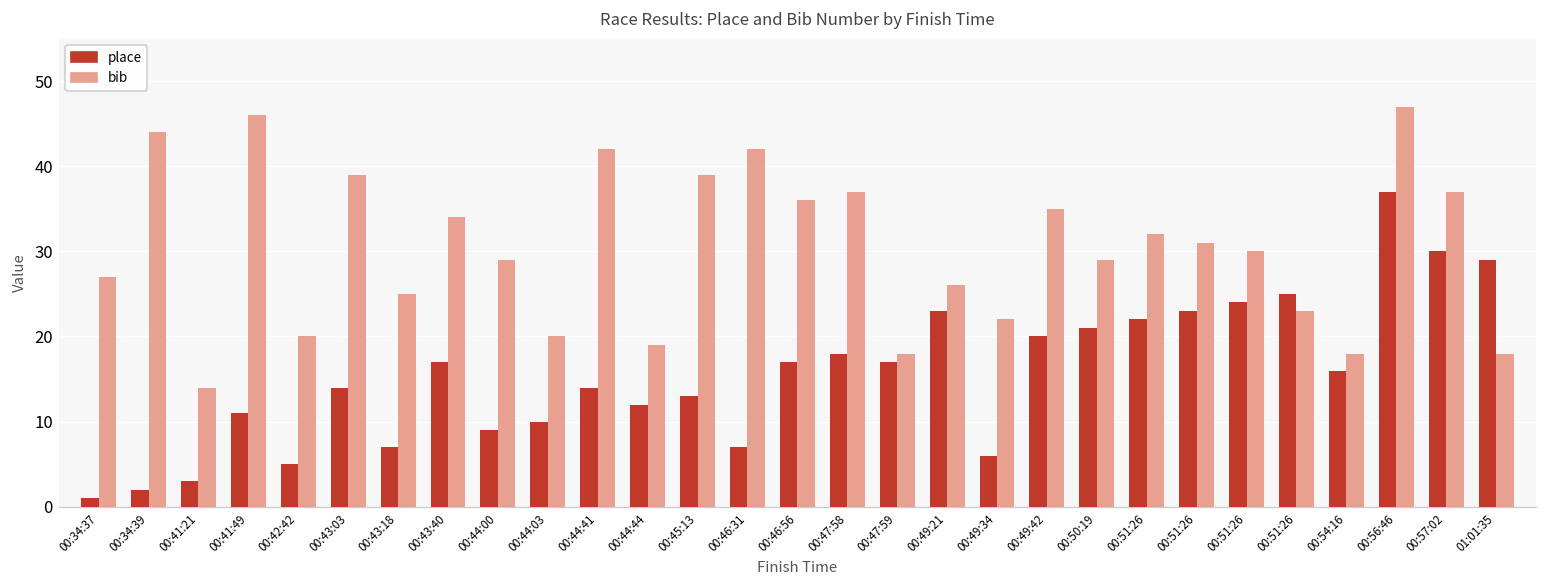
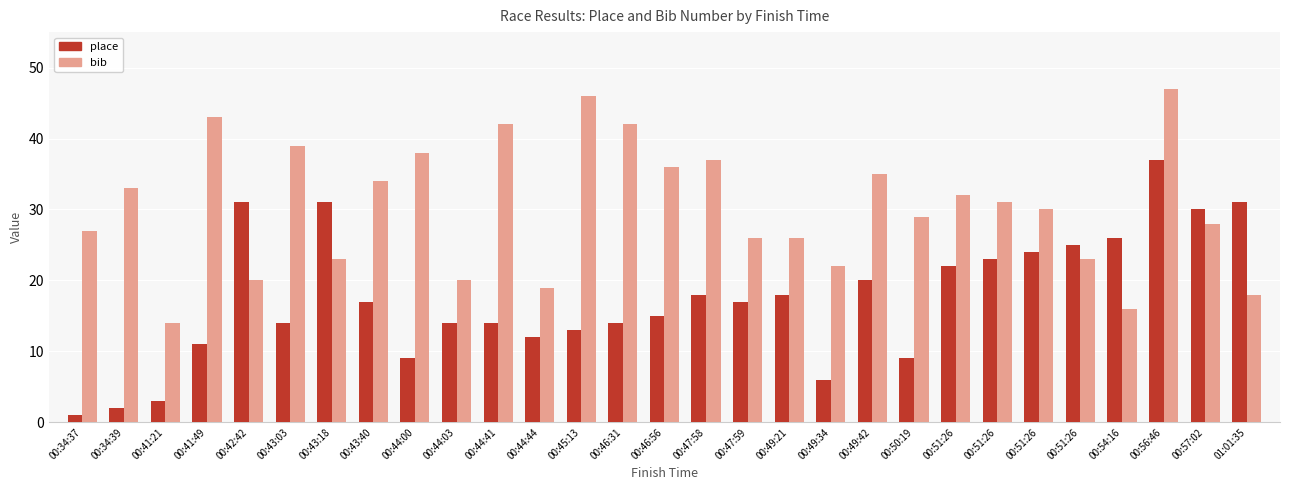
  {
    "place": {
      "00:34:37": 1,
      "00:34:39": 2,
      "00:41:21": 3,
      "00:41:49": 11,
-     "00:42:42": 5,
+     "00:42:42": 31,
      "00:43:03": 14,
-     "00:43:18": 7,
+     "00:43:18": 31,
      "00:43:40": 17,
      "00:44:00": 9,
-     "00:44:03": 10,
+     "00:44:03": 14,
      "00:44:41": 14,
      "00:44:44": 12,
      "00:45:13": 13,
-     "00:46:31": 7,
-     "00:46:56": 17,
+     "00:46:31": 14,
+     "00:46:56": 15,
      "00:47:58": 18,
      "00:47:59": 17,
-     "00:49:21": 23,
+     "00:49:21": 18,
      "00:49:34": 6,
      "00:49:42": 20,
-     "00:50:19": 21,
-     "00:54:16": 16,
+     "00:50:19": 9,
+     "00:54:16": 26,
      "00:56:46": 37,
      "00:57:02": 30,
-     "01:01:35": 29
+     "01:01:35": 31
    },
    "bib": {
      "00:34:37": 27,
-     "00:34:39": 44,
+     "00:34:39": 33,
      "00:41:21": 14,
-     "00:41:49": 46,
+     "00:41:49": 43,
      "00:42:42": 20,
      "00:43:03": 39,
-     "00:43:18": 25,
+     "00:43:18": 23,
      "00:43:40": 34,
-     "00:44:00": 29,
+     "00:44:00": 38,
      "00:44:03": 20,
      "00:44:41": 42,
      "00:44:44": 19,
-     "00:45:13": 39,
+     "00:45:13": 46,
      "00:46:31": 42,
      "00:46:56": 36,
      "00:47:58": 37,
-     "00:47:59": 18,
+     "00:47:59": 26,
      "00:49:21": 26,
      "00:49:34": 22,
      "00:49:42": 35,
      "00:50:19": 29,
-     "00:54:16": 18,
+     "00:54:16": 16,
      "00:56:46": 47,
-     "00:57:02": 37,
+     "00:57:02": 28,
      "01:01:35": 18
    }
  }
